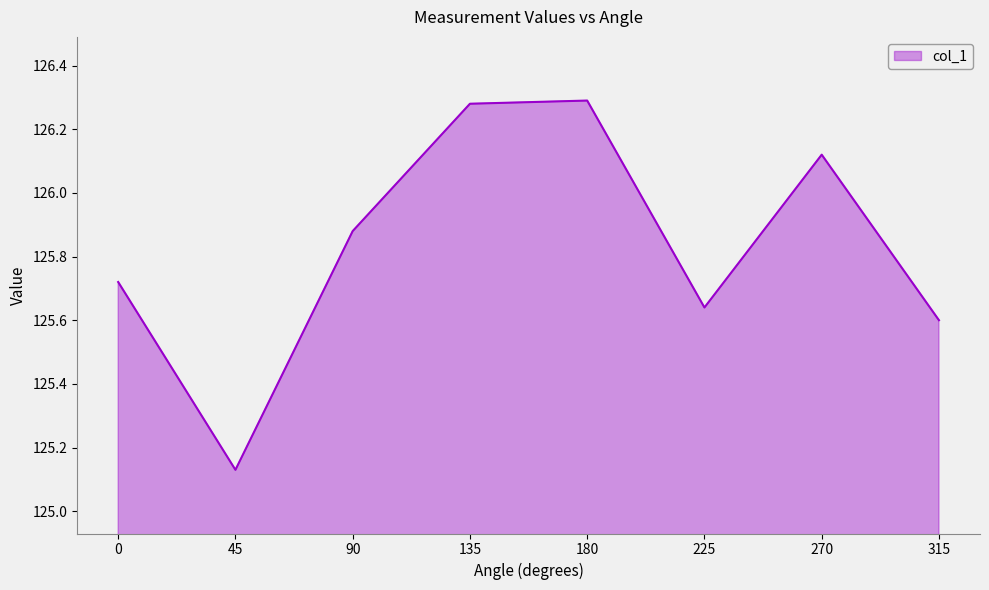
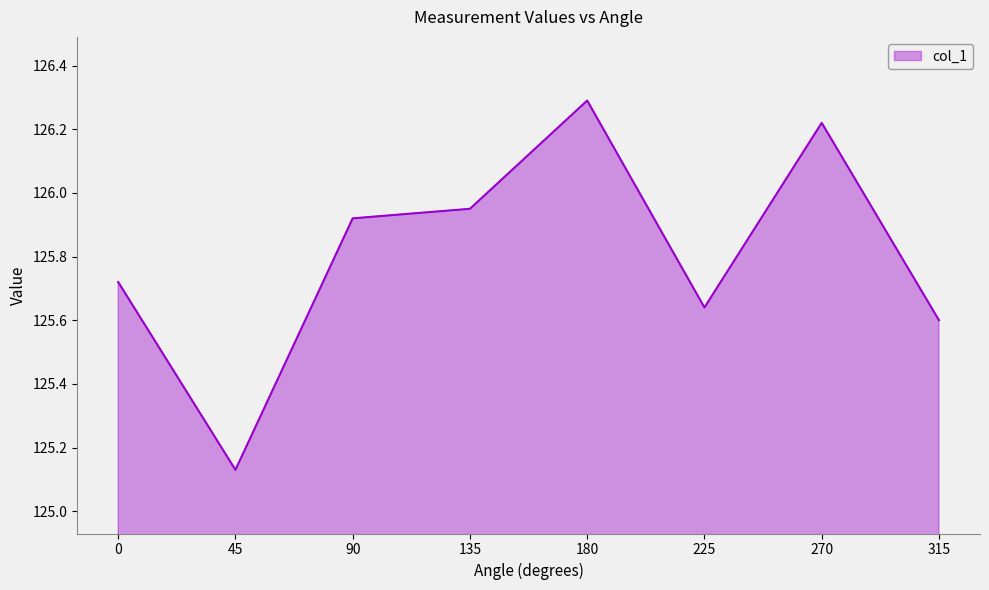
  {
    "0": 125.72,
    "45": 125.13,
-   "90": 125.88,
-   "135": 126.28,
+   "90": 125.92,
+   "135": 125.95,
    "180": 126.29,
    "225": 125.64,
-   "270": 126.12,
+   "270": 126.22,
    "315": 125.60
  }
